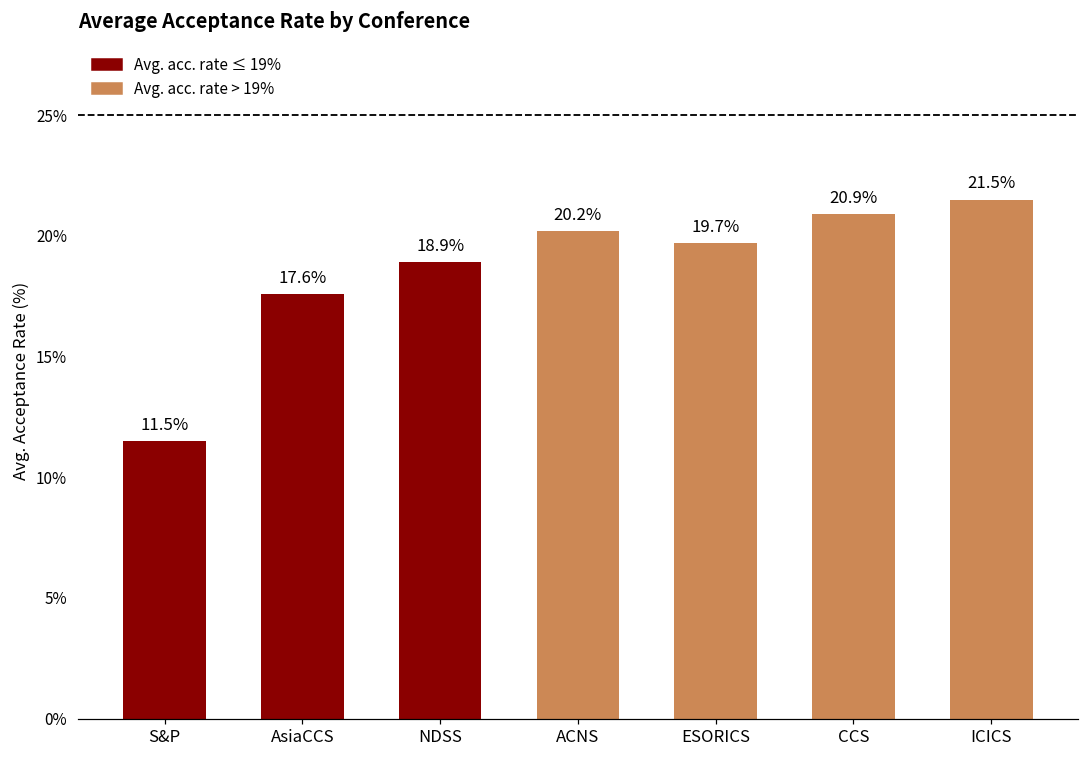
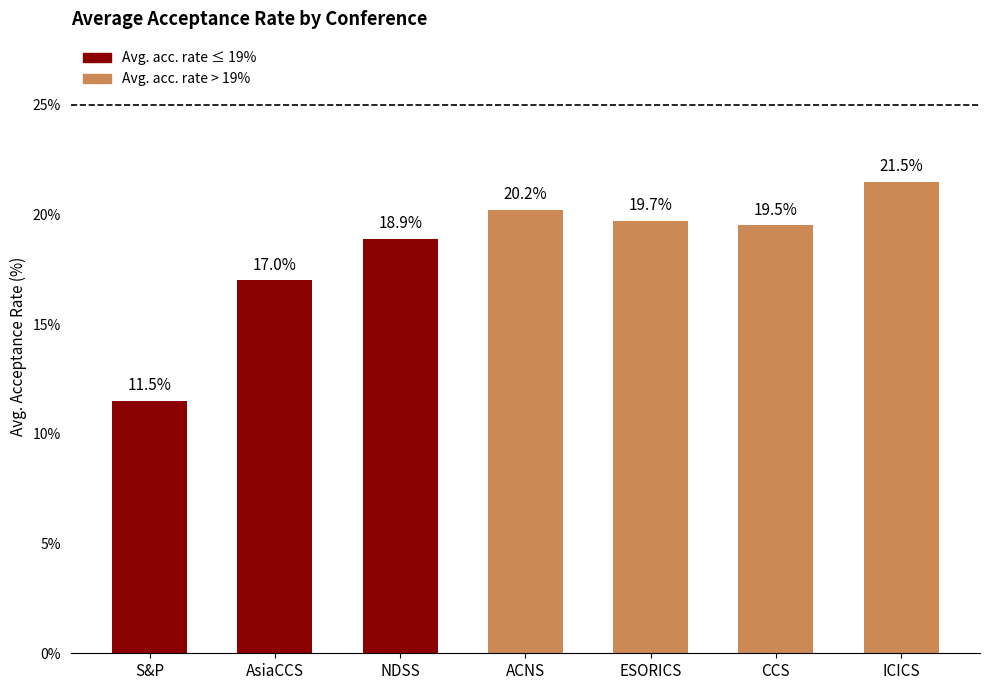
  {
    "S&P": "11.5%",
-   "AsiaCCS": "17.6%",
+   "AsiaCCS": "17.0%",
    "NDSS": "18.9%",
    "ACNS": "20.2%",
    "ESORICS": "19.7%",
-   "CCS": "20.9%",
+   "CCS": "19.5%",
    "ICICS": "21.5%"
  }
